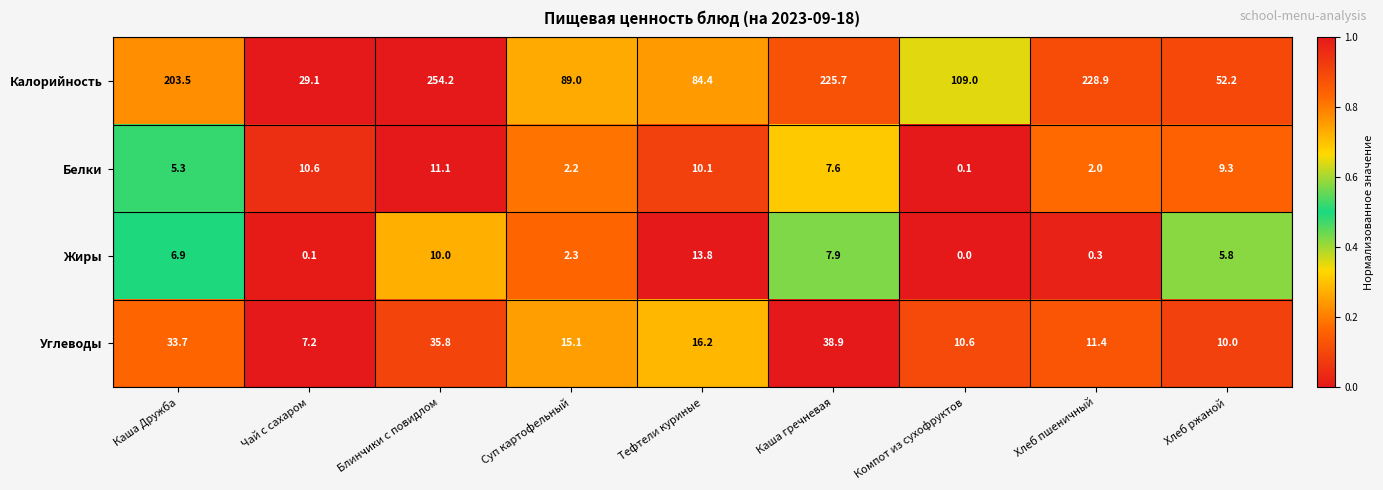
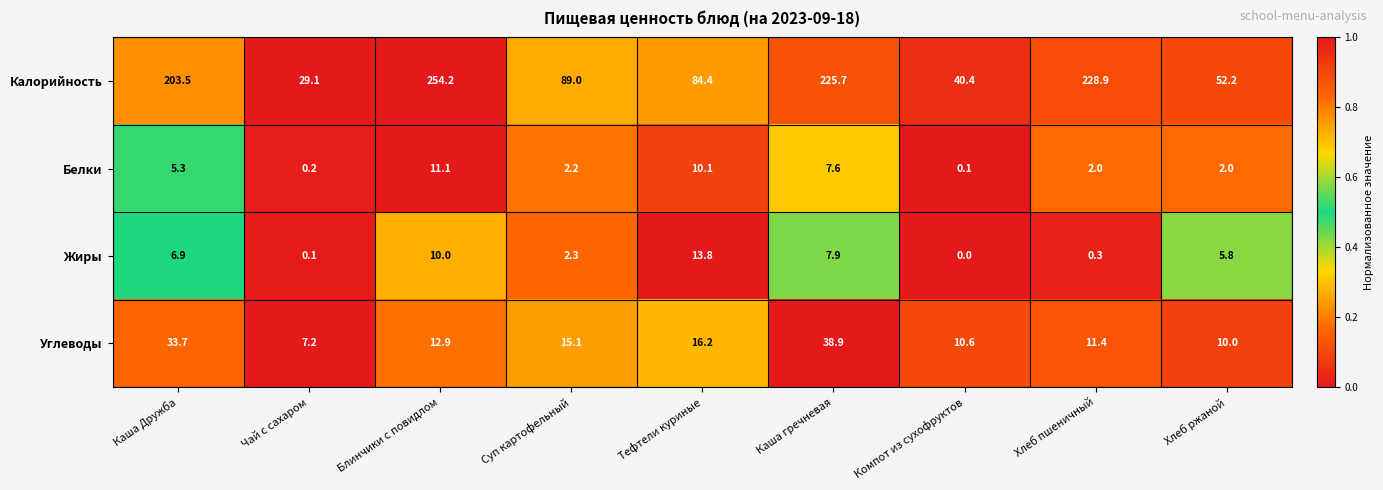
  {
    "Калорийность": {
      "Каша Дружба": 203.5,
      "Чай с сахаром": 29.1,
      "Блинчики с повидлом": 254.2,
      "Суп картофельный": 89.0,
      "Тефтели куриные": 84.4,
      "Каша гречневая": 225.7,
-     "Компот из сухофруктов": 109.0,
+     "Компот из сухофруктов": 40.4,
      "Хлеб пшеничный": 228.9,
      "Хлеб ржаной": 52.2
    },
    "Белки": {
      "Каша Дружба": 5.3,
-     "Чай с сахаром": 10.6,
+     "Чай с сахаром": 0.2,
      "Блинчики с повидлом": 11.1,
      "Суп картофельный": 2.2,
      "Тефтели куриные": 10.1,
      "Каша гречневая": 7.6,
      "Компот из сухофруктов": 0.1,
      "Хлеб пшеничный": 2.0,
-     "Хлеб ржаной": 9.3
+     "Хлеб ржаной": 2.0
    },
    "Жиры": {
      "Каша Дружба": 6.9,
      "Чай с сахаром": 0.1,
      "Блинчики с повидлом": 10.0,
      "Суп картофельный": 2.3,
      "Тефтели куриные": 13.8,
      "Каша гречневая": 7.9,
      "Компот из сухофруктов": 0.0,
      "Хлеб пшеничный": 0.3,
      "Хлеб ржаной": 5.8
    },
    "Углеводы": {
      "Каша Дружба": 33.7,
      "Чай с сахаром": 7.2,
-     "Блинчики с повидлом": 35.8,
+     "Блинчики с повидлом": 12.9,
      "Суп картофельный": 15.1,
      "Тефтели куриные": 16.2,
      "Каша гречневая": 38.9,
      "Компот из сухофруктов": 10.6,
      "Хлеб пшеничный": 11.4,
      "Хлеб ржаной": 10.0
    }
  }
